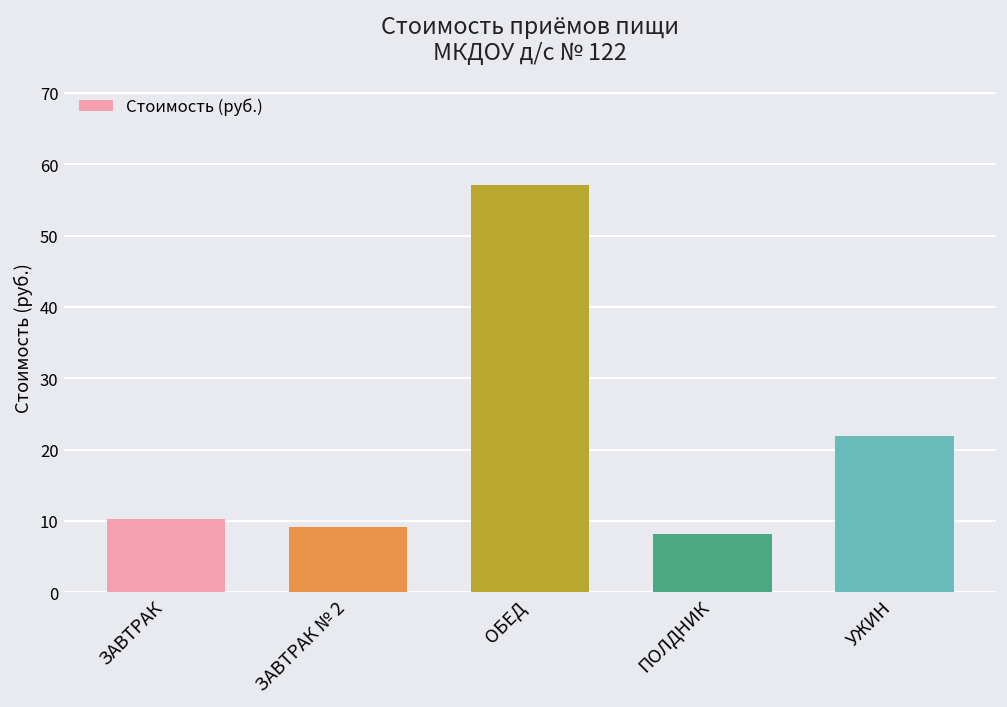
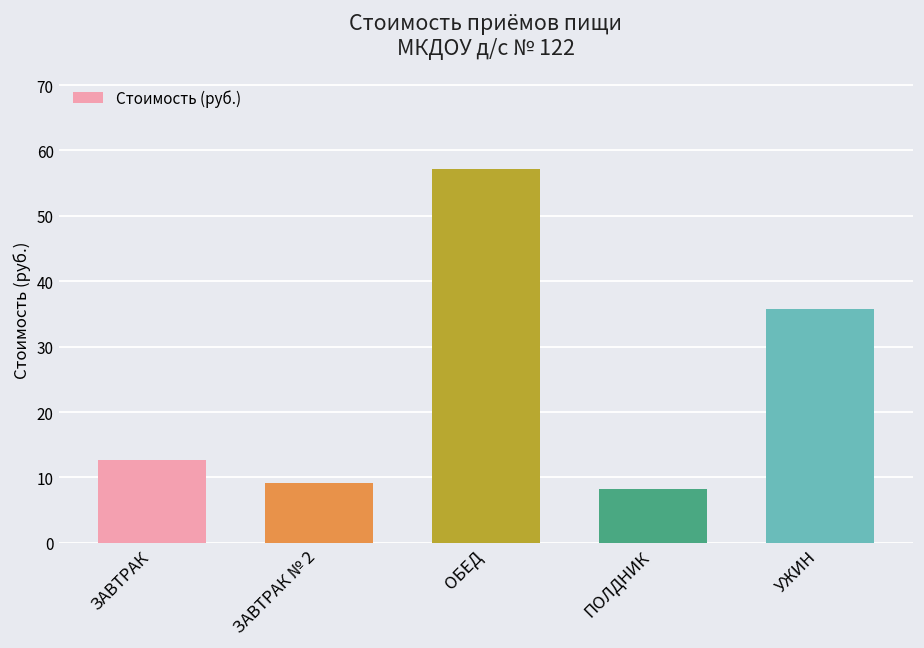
  {
-   "ЗАВТРАК": 10,
+   "ЗАВТРАК": 13,
    "ЗАВТРАК № 2": 9,
    "ОБЕД": 57,
    "ПОЛДНИК": 8,
-   "УЖИН": 22
+   "УЖИН": 36
  }
